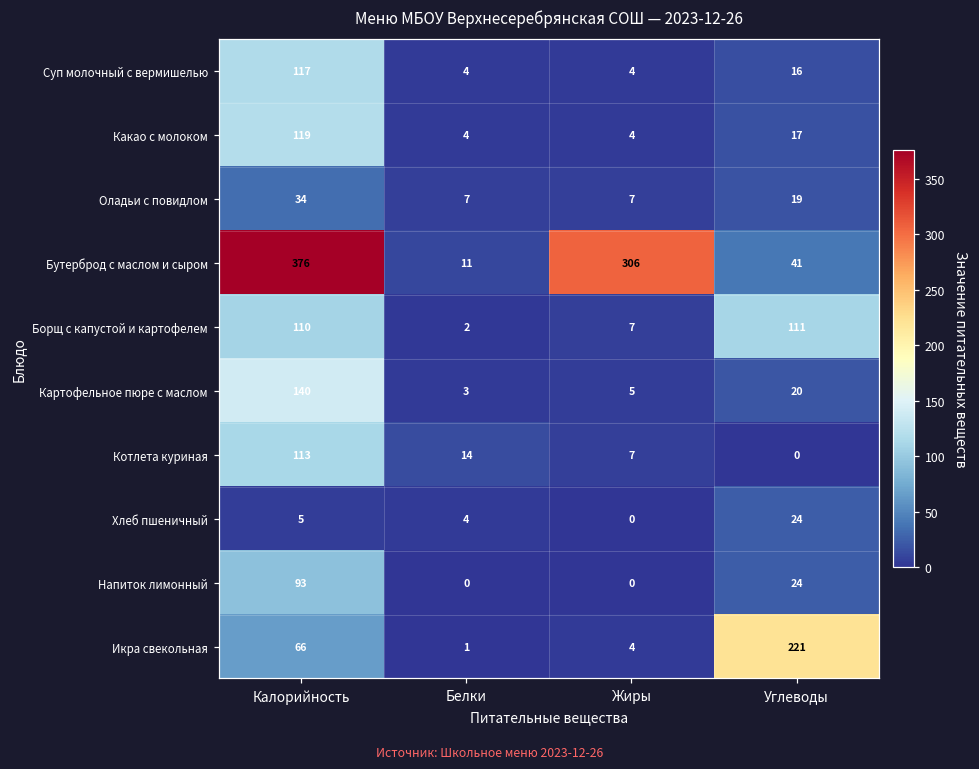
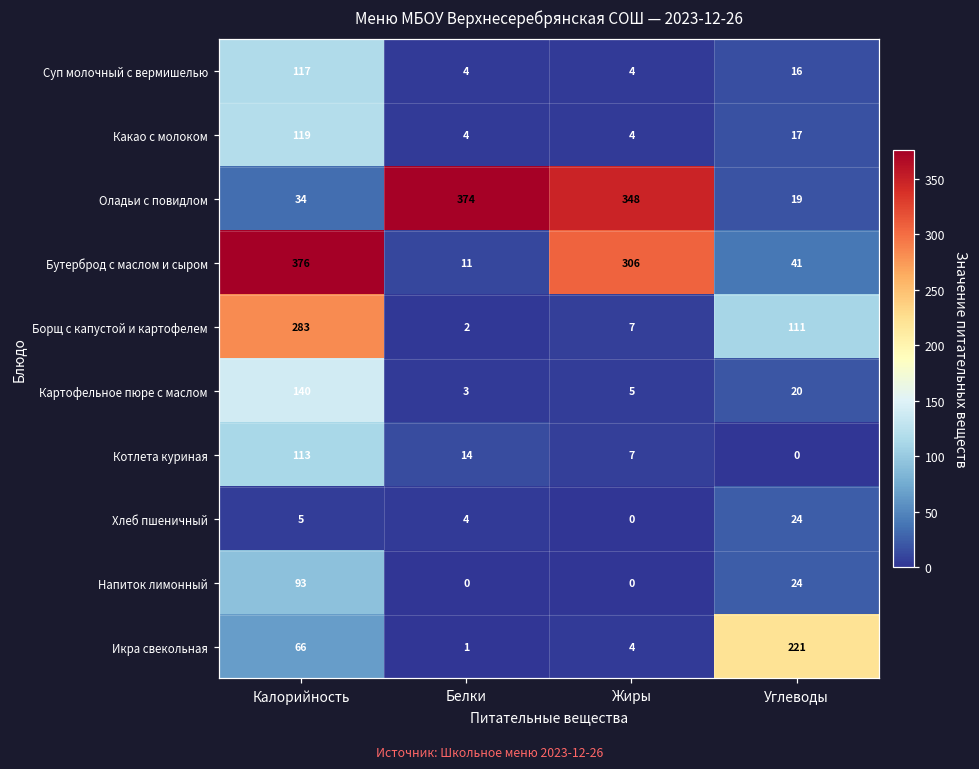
  {
    "Суп молочный с вермишелью": {
      "Калорийность": 117,
      "Белки": 4,
      "Жиры": 4,
      "Углеводы": 16
    },
    "Какао с молоком": {
      "Калорийность": 119,
      "Белки": 4,
      "Жиры": 4,
      "Углеводы": 17
    },
    "Оладьи с повидлом": {
      "Калорийность": 34,
-     "Белки": 7,
-     "Жиры": 7,
+     "Белки": 374,
+     "Жиры": 348,
      "Углеводы": 19
    },
    "Бутерброд с маслом и сыром": {
      "Калорийность": 376,
      "Белки": 11,
      "Жиры": 306,
      "Углеводы": 41
    },
    "Борщ с капустой и картофелем": {
-     "Калорийность": 110,
+     "Калорийность": 283,
      "Белки": 2,
      "Жиры": 7,
      "Углеводы": 111
    },
    "Картофельное пюре с маслом": {
      "Белки": 3,
      "Жиры": 5,
      "Углеводы": 20
    },
    "Котлета куриная": {
      "Калорийность": 113,
      "Белки": 14,
      "Жиры": 7,
      "Углеводы": 0
    },
    "Хлеб пшеничный": {
      "Калорийность": 5,
      "Белки": 4,
      "Жиры": 0,
      "Углеводы": 24
    },
    "Напиток лимонный": {
      "Калорийность": 93,
      "Белки": 0,
      "Жиры": 0,
      "Углеводы": 24
    },
    "Икра свекольная": {
      "Калорийность": 66,
      "Белки": 1,
      "Жиры": 4,
      "Углеводы": 221
    }
  }
